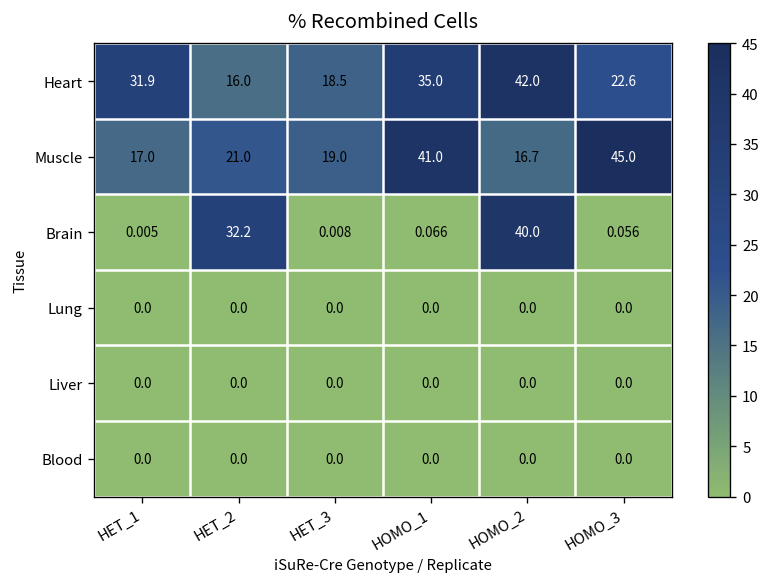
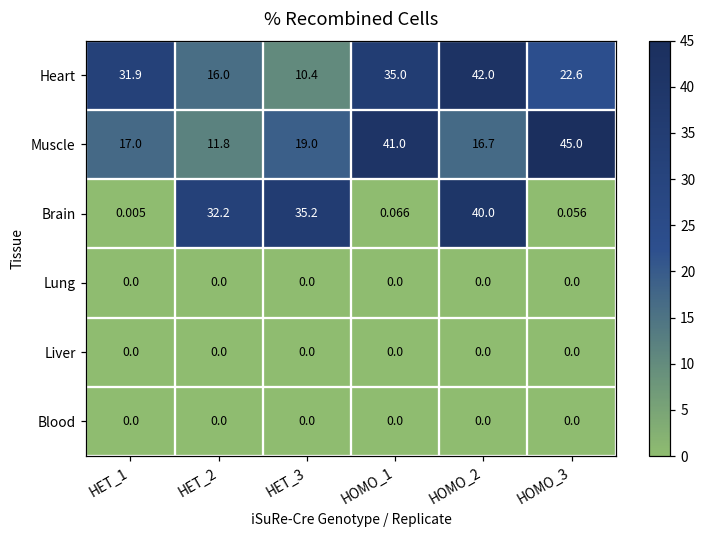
  {
    "Heart": {
      "HET_1": 31.9,
      "HET_2": 16.0,
-     "HET_3": 18.5,
+     "HET_3": 10.4,
      "HOMO_1": 35.0,
      "HOMO_2": 42.0,
      "HOMO_3": 22.6
    },
    "Muscle": {
      "HET_1": 17.0,
-     "HET_2": 21.0,
+     "HET_2": 11.8,
      "HET_3": 19.0,
      "HOMO_1": 41.0,
      "HOMO_2": 16.7,
      "HOMO_3": 45.0
    },
    "Brain": {
      "HET_1": 0.005,
      "HET_2": 32.2,
-     "HET_3": 0.008,
+     "HET_3": 35.2,
      "HOMO_1": 0.066,
      "HOMO_2": 40.0,
      "HOMO_3": 0.056
    },
    "Lung": {
      "HET_1": 0.0,
      "HET_2": 0.0,
      "HET_3": 0.0,
      "HOMO_1": 0.0,
      "HOMO_2": 0.0,
      "HOMO_3": 0.0
    },
    "Liver": {
      "HET_1": 0.0,
      "HET_2": 0.0,
      "HET_3": 0.0,
      "HOMO_1": 0.0,
      "HOMO_2": 0.0,
      "HOMO_3": 0.0
    },
    "Blood": {
      "HET_1": 0.0,
      "HET_2": 0.0,
      "HET_3": 0.0,
      "HOMO_1": 0.0,
      "HOMO_2": 0.0,
      "HOMO_3": 0.0
    }
  }
